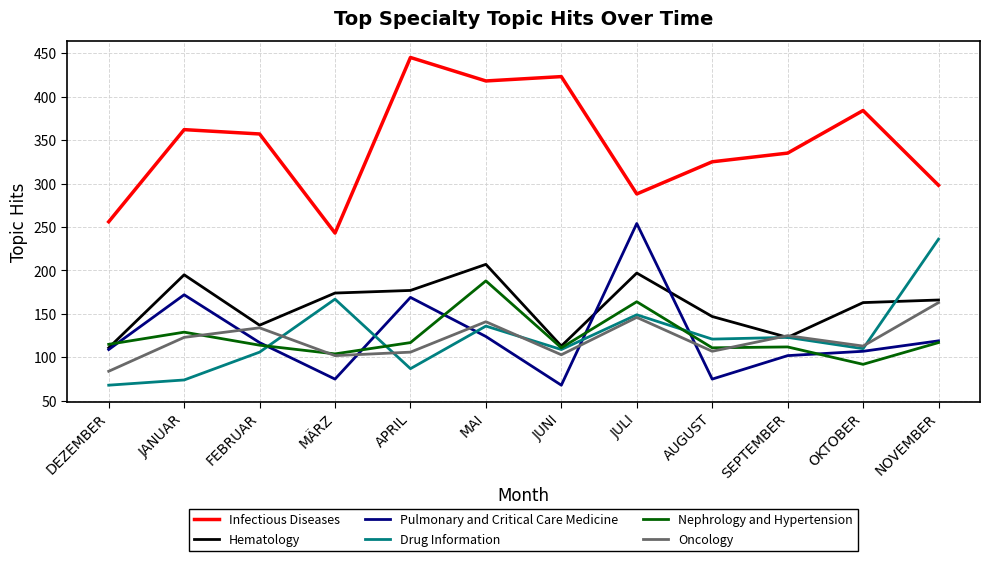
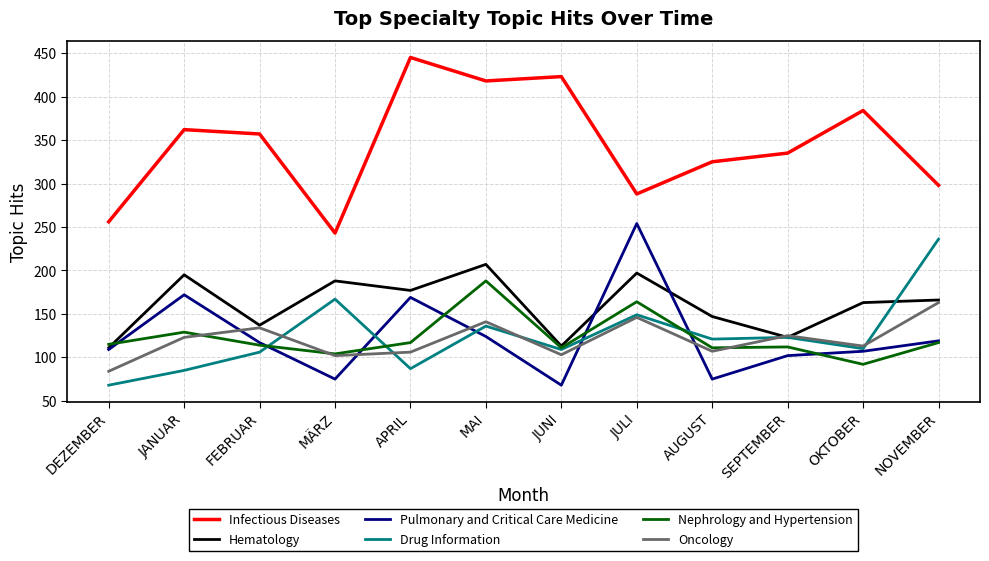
  {
    "Infectious Diseases": {
      "DEZEMBER": 260,
      "JANUAR": 360,
      "FEBRUAR": 360,
      "MÄRZ": 240,
      "APRIL": 450,
      "MAI": 420,
      "JUNI": 420,
      "JULI": 290,
      "AUGUST": 330,
      "SEPTEMBER": 340,
      "OKTOBER": 380,
      "NOVEMBER": 300
    },
    "Hematology": {
      "JANUAR": 200,
      "FEBRUAR": 140,
-     "MÄRZ": 170,
+     "MÄRZ": 190,
      "APRIL": 180,
      "MAI": 210,
      "JULI": 200,
      "AUGUST": 150,
      "OKTOBER": 160,
      "NOVEMBER": 170
    },
    "Pulmonary and Critical Care Medicine": {
      "JANUAR": 170,
      "FEBRUAR": 120,
      "MÄRZ": 80,
      "APRIL": 170,
      "MAI": 120,
      "JUNI": 70,
      "JULI": 250,
      "AUGUST": 80,
      "SEPTEMBER": 100,
      "OKTOBER": 110
    },
    "Drug Information": {
      "DEZEMBER": 70,
-     "JANUAR": 70,
+     "JANUAR": 90,
      "FEBRUAR": 110,
      "MÄRZ": 170,
      "APRIL": 90,
      "MAI": 140,
      "JULI": 150,
      "AUGUST": 120,
      "OKTOBER": 110,
      "NOVEMBER": 240
    },
    "Nephrology and Hypertension": {
      "DEZEMBER": 120,
      "JANUAR": 130,
      "FEBRUAR": 110,
      "APRIL": 120,
      "MAI": 190,
      "JULI": 160,
      "AUGUST": 110,
      "SEPTEMBER": 110,
      "OKTOBER": 90
    },
    "Oncology": {
      "DEZEMBER": 80,
      "JANUAR": 120,
      "FEBRUAR": 130,
      "APRIL": 110,
      "MAI": 140,
      "JUNI": 100,
      "JULI": 150,
      "AUGUST": 110,
      "OKTOBER": 110,
      "NOVEMBER": 160
    }
  }
